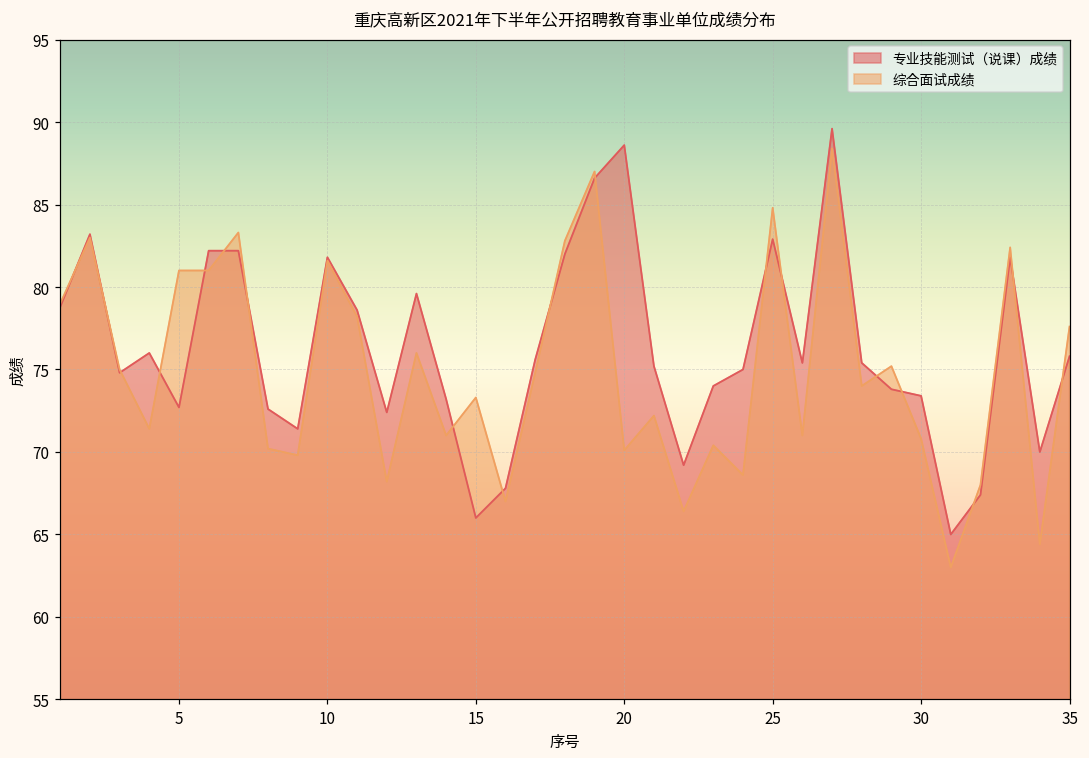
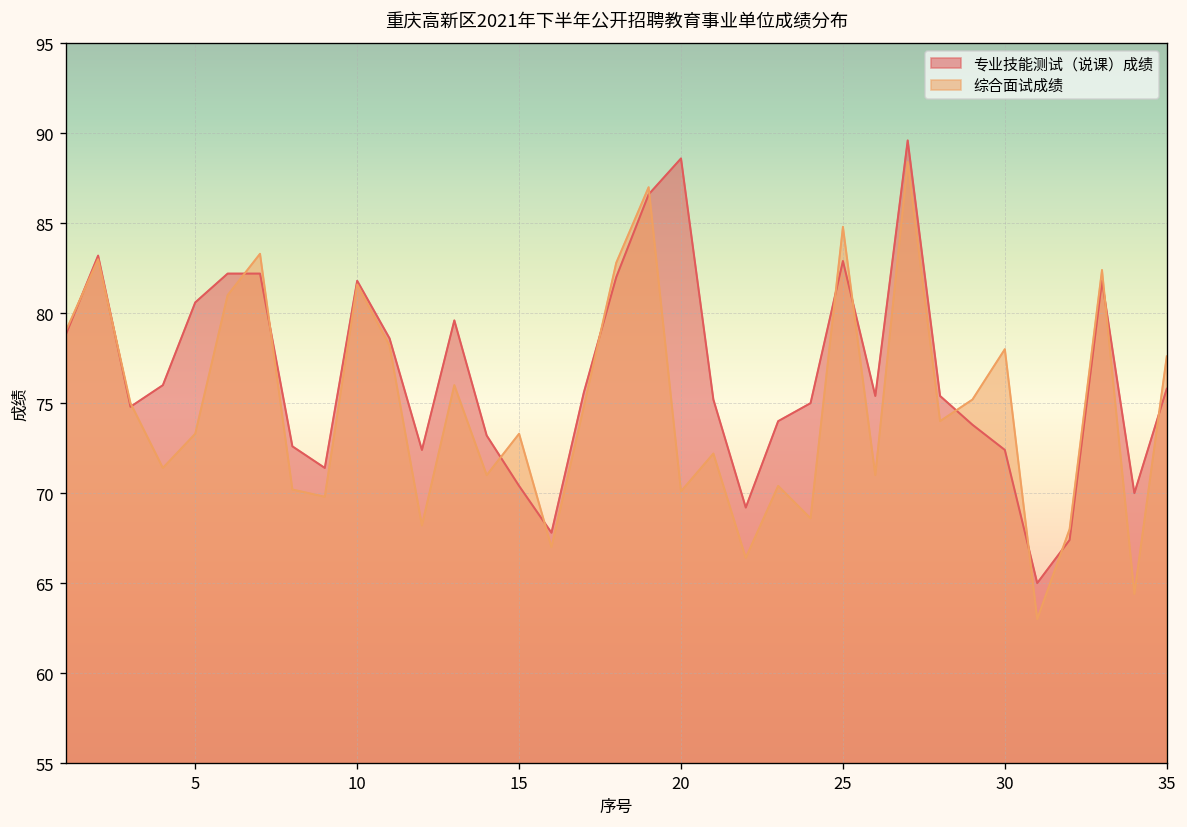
  {
    "专业技能测试（说课）成绩": {
-     "5": 72.7,
+     "5": 80.6,
      "10": 81.8,
-     "15": 66.0,
+     "15": 70.4,
      "20": 88.6,
      "25": 82.9,
-     "30": 73.4,
+     "30": 72.4,
      "35": 75.8
    },
    "综合面试成绩": {
-     "5": 81.0,
+     "5": 73.3,
      "10": 81.6,
      "15": 73.3,
      "20": 70.1,
      "25": 84.8,
-     "30": 70.8,
+     "30": 78.0,
      "35": 77.6
    }
  }
